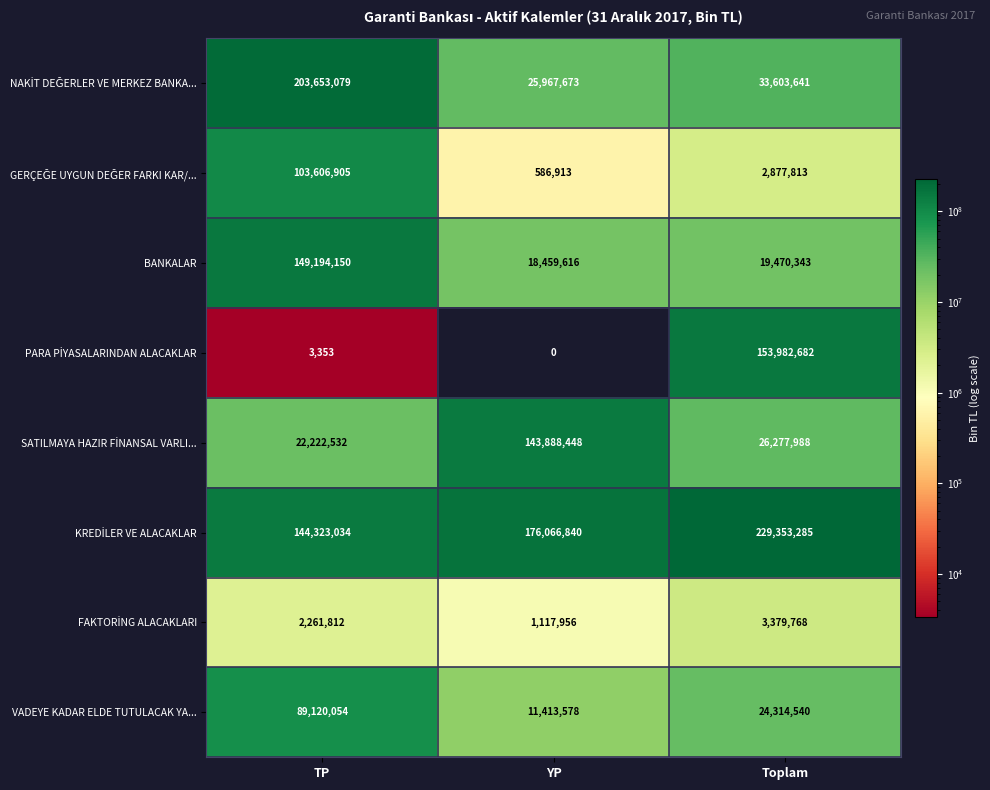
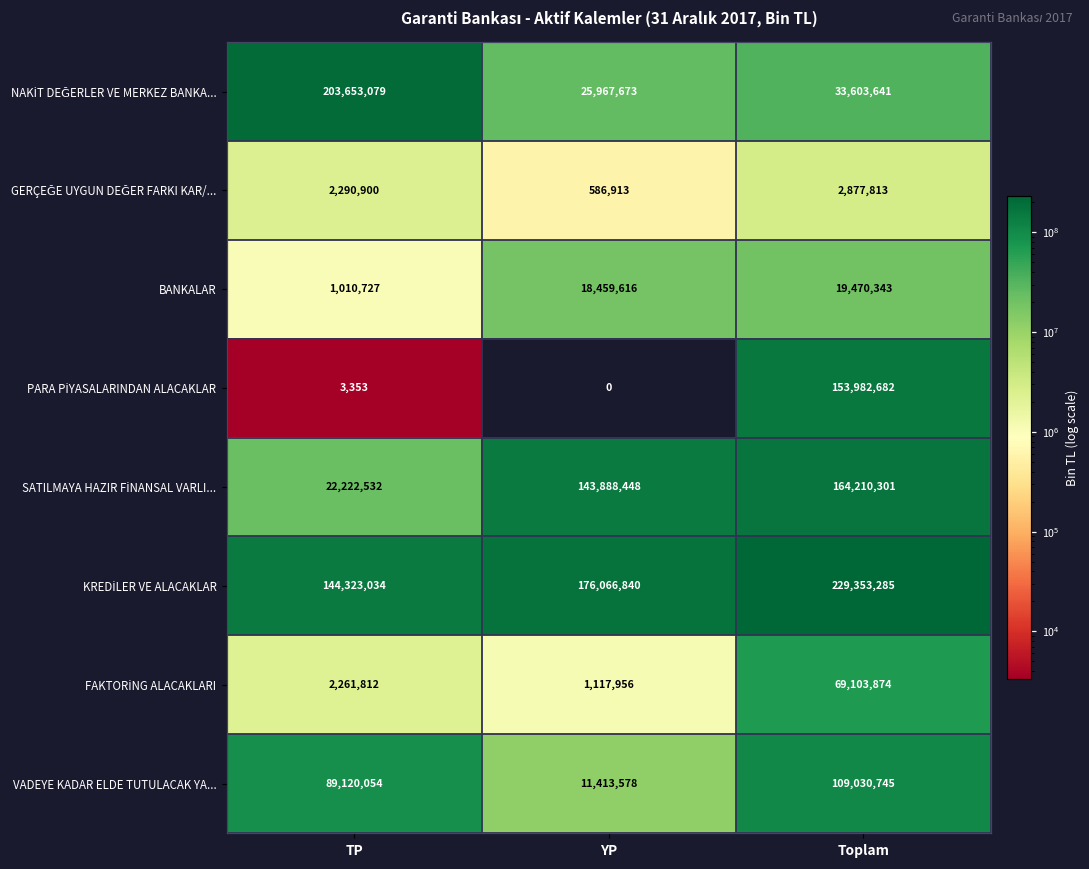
  {
    "NAKİT DEĞERLER VE MERKEZ BANKA...": {
      "TP": "203,653,079",
      "YP": "25,967,673",
      "Toplam": "33,603,641"
    },
    "GERÇEĞE UYGUN DEĞER FARKI KAR/...": {
-     "TP": "103,606,905",
+     "TP": "2,290,900",
      "YP": "586,913",
      "Toplam": "2,877,813"
    },
    "BANKALAR": {
-     "TP": "149,194,150",
+     "TP": "1,010,727",
      "YP": "18,459,616",
      "Toplam": "19,470,343"
    },
    "PARA PİYASALARINDAN ALACAKLAR": {
      "TP": "3,353",
      "YP": "0",
      "Toplam": "153,982,682"
    },
    "SATILMAYA HAZIR FİNANSAL VARLI...": {
      "TP": "22,222,532",
      "YP": "143,888,448",
-     "Toplam": "26,277,988"
+     "Toplam": "164,210,301"
    },
    "KREDİLER VE ALACAKLAR": {
      "TP": "144,323,034",
      "YP": "176,066,840",
      "Toplam": "229,353,285"
    },
    "FAKTORİNG ALACAKLARI": {
      "TP": "2,261,812",
      "YP": "1,117,956",
-     "Toplam": "3,379,768"
+     "Toplam": "69,103,874"
    },
    "VADEYE KADAR ELDE TUTULACAK YA...": {
      "TP": "89,120,054",
      "YP": "11,413,578",
-     "Toplam": "24,314,540"
+     "Toplam": "109,030,745"
    }
  }
